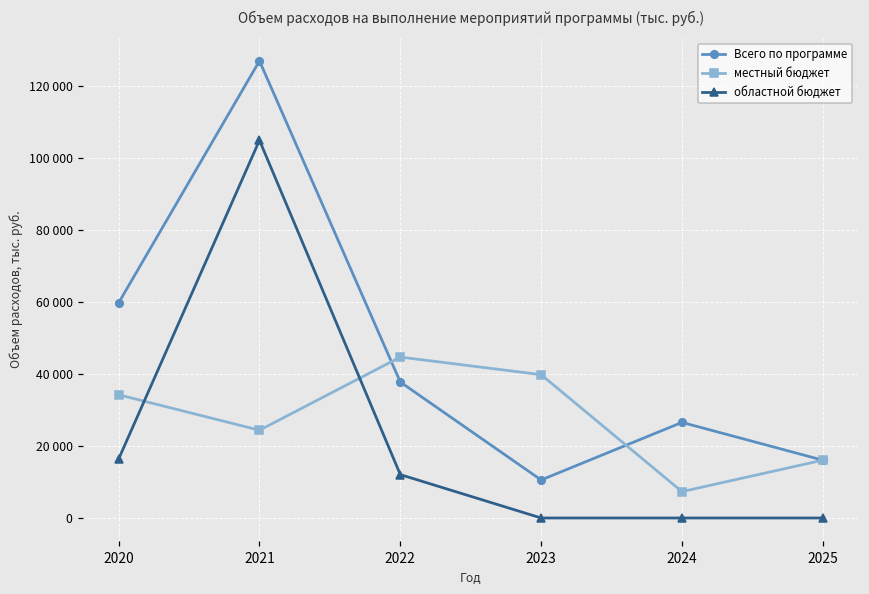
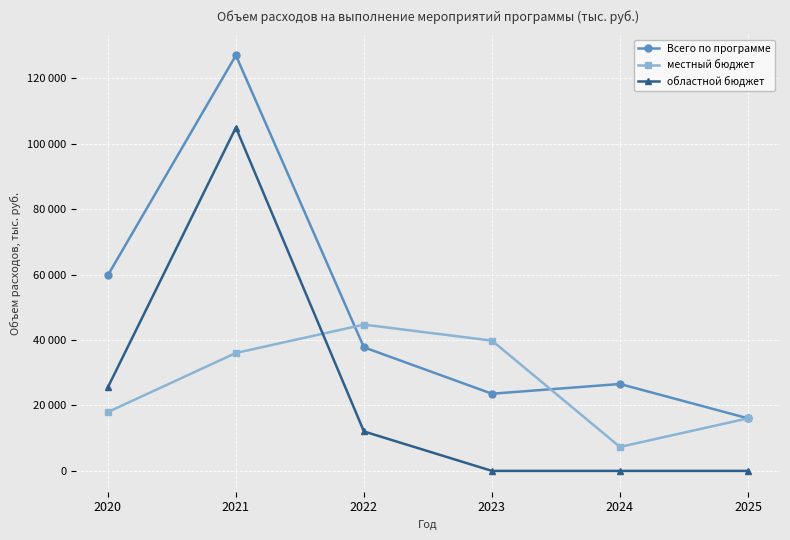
  {
    "Всего по программе": {
      "2020": 60000,
      "2021": 127000,
      "2022": 38000,
-     "2023": 11000,
+     "2023": 24000,
      "2024": 27000
    },
    "местный бюджет": {
-     "2020": 34000,
-     "2021": 24000,
+     "2020": 18000,
+     "2021": 36000,
      "2022": 45000,
      "2023": 40000,
      "2024": 7000
    },
    "областной бюджет": {
-     "2020": 16000,
+     "2020": 26000,
      "2021": 105000,
      "2022": 12000,
      "2023": 0,
      "2024": 0,
      "2025": 0
    }
  }
